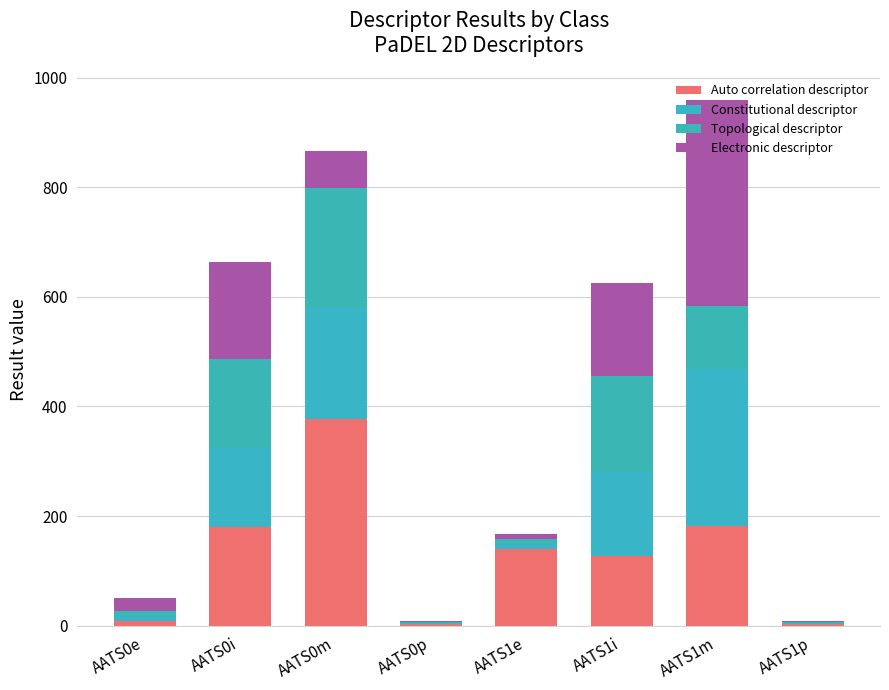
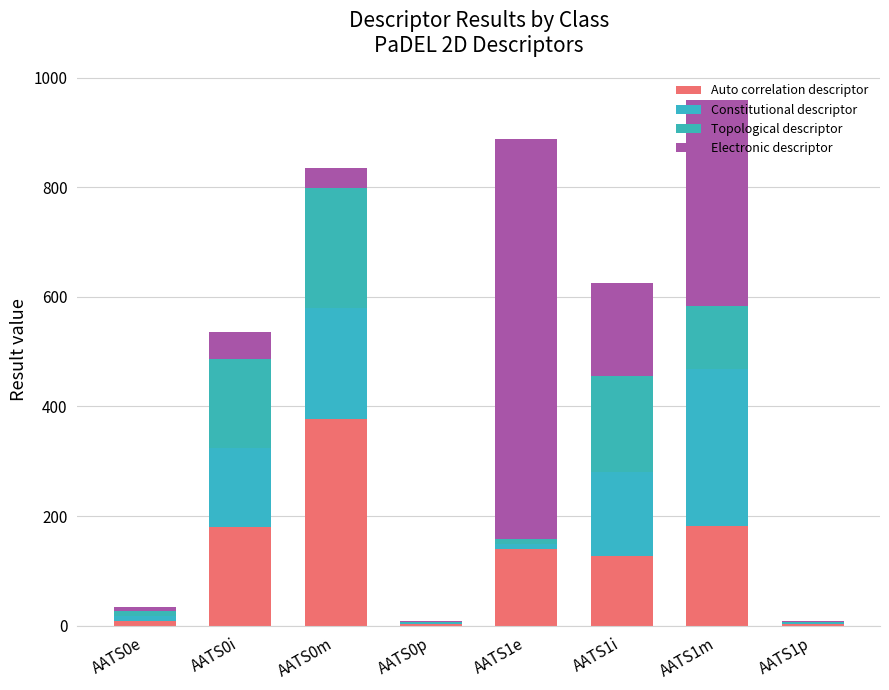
  {
    "Auto correlation descriptor": {
      "AATS0e": 10,
      "AATS0i": 180,
      "AATS0m": 380,
      "AATS1e": 140,
      "AATS1i": 130,
      "AATS1m": 180
    },
    "Electronic descriptor": {
-     "AATS0e": 20,
-     "AATS0i": 180,
-     "AATS0m": 70,
-     "AATS1e": 10,
+     "AATS0e": 10,
+     "AATS0i": 50,
+     "AATS0m": 40,
+     "AATS1e": 730,
      "AATS1i": 170,
      "AATS1m": 380
    }
  }
